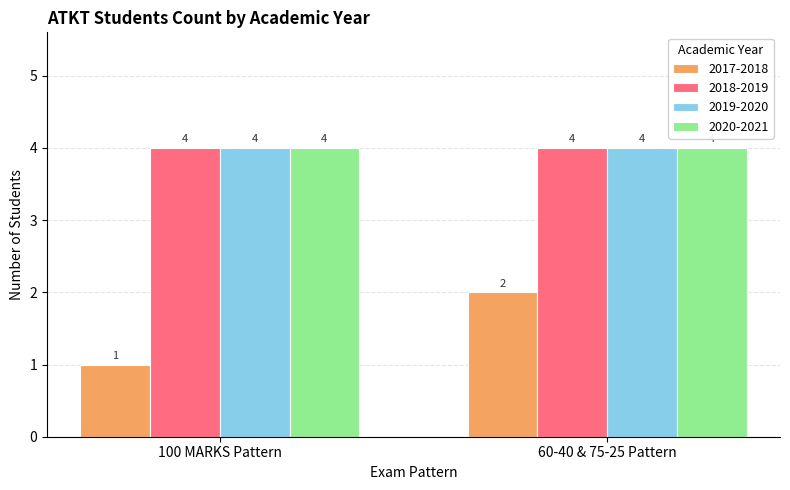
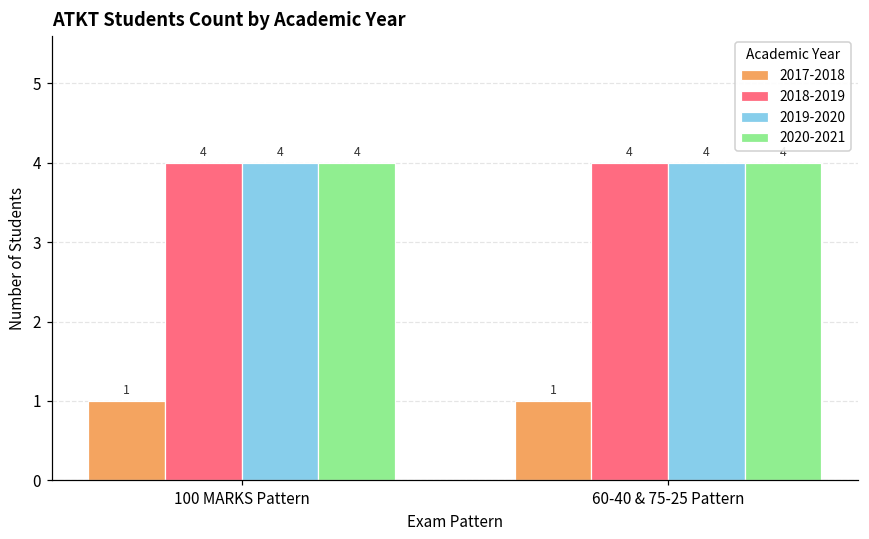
  {
    "2017-2018": {
      "100 MARKS Pattern": 1,
-     "60-40 & 75-25 Pattern": 2
+     "60-40 & 75-25 Pattern": 1
    },
    "2018-2019": {
      "100 MARKS Pattern": 4,
      "60-40 & 75-25 Pattern": 4
    },
    "2019-2020": {
      "100 MARKS Pattern": 4,
      "60-40 & 75-25 Pattern": 4
    },
    "2020-2021": {
      "100 MARKS Pattern": 4
    }
  }
